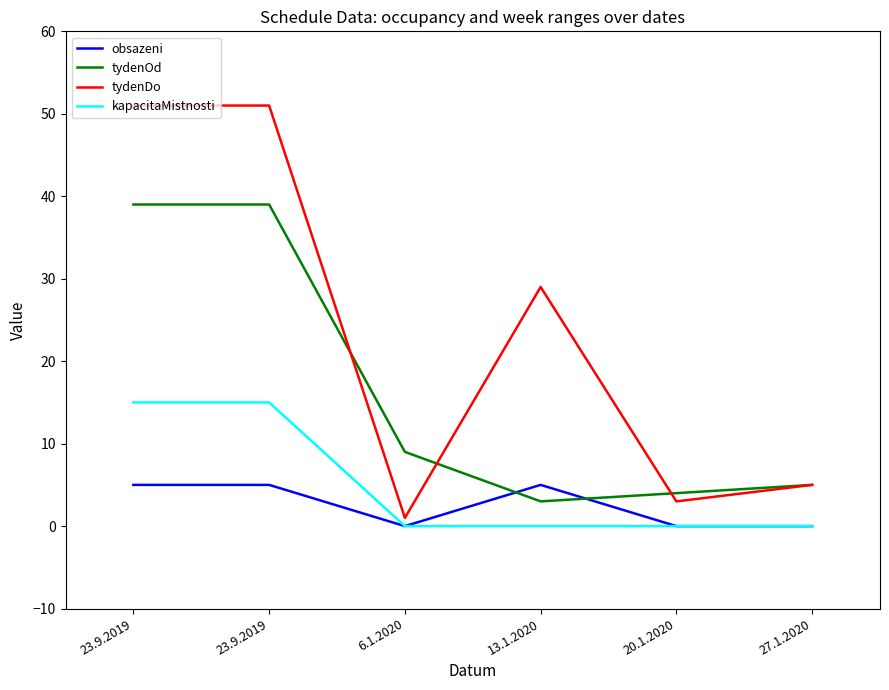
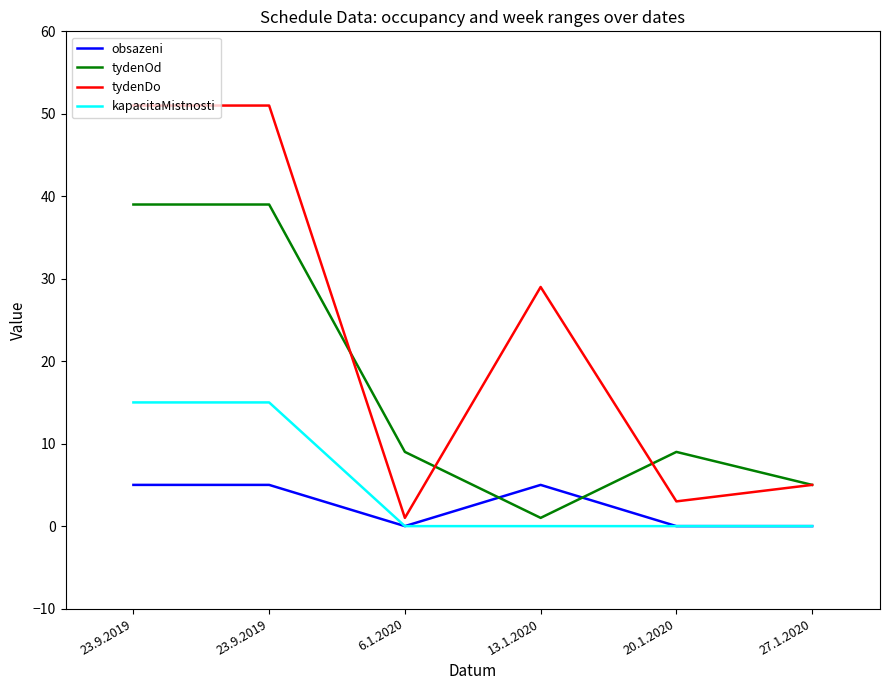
  {
    "obsazeni": {
      "13.1.2020": 5
    },
    "tydenOd": {
      "6.1.2020": 9,
-     "13.1.2020": 3,
-     "20.1.2020": 4
+     "13.1.2020": 1,
+     "20.1.2020": 9
    },
    "tydenDo": {
      "6.1.2020": 1,
      "13.1.2020": 29,
      "20.1.2020": 3
    },
    "kapacitaMistnosti": {
      "13.1.2020": 0
    }
  }
